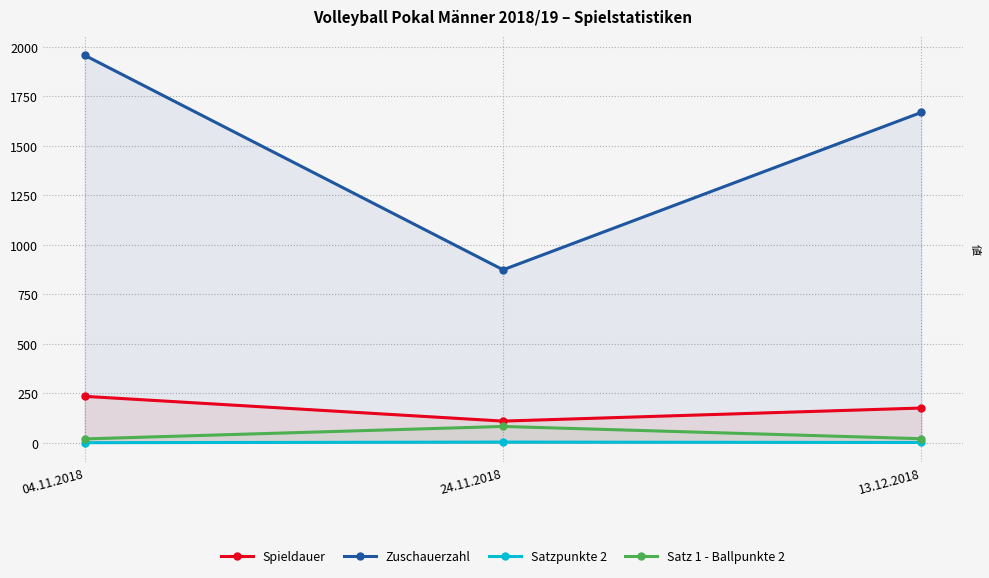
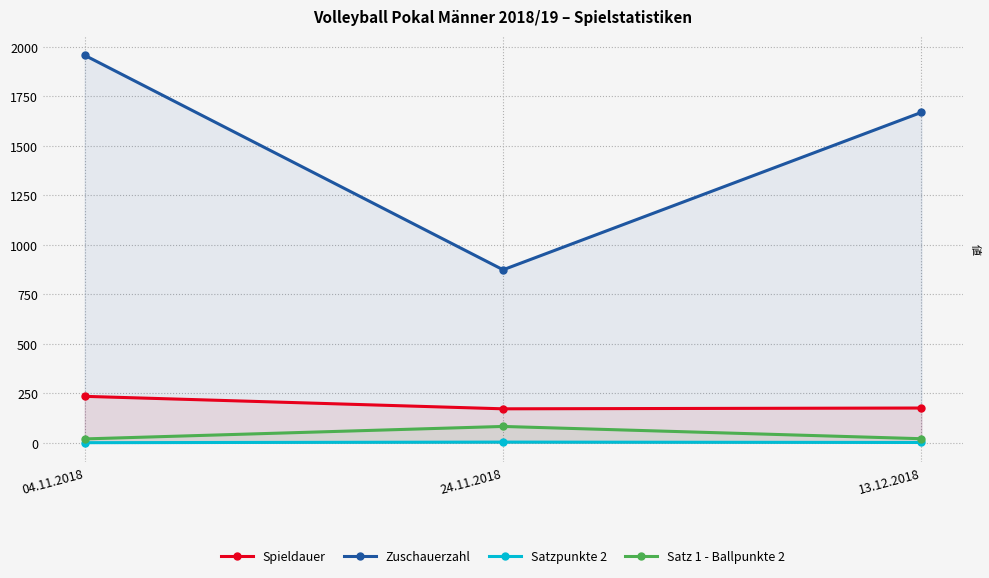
  {
    "Spieldauer": {
      "04.11.2018": 230,
-     "24.11.2018": 110,
+     "24.11.2018": 170,
      "13.12.2018": 180
    },
    "Zuschauerzahl": {
      "04.11.2018": 1960,
      "24.11.2018": 870,
      "13.12.2018": 1670
    },
    "Satzpunkte 2": {
      "04.11.2018": 0,
      "24.11.2018": 0,
      "13.12.2018": 0
    },
    "Satz 1 - Ballpunkte 2": {
      "04.11.2018": 20,
      "24.11.2018": 80,
      "13.12.2018": 20
    }
  }
